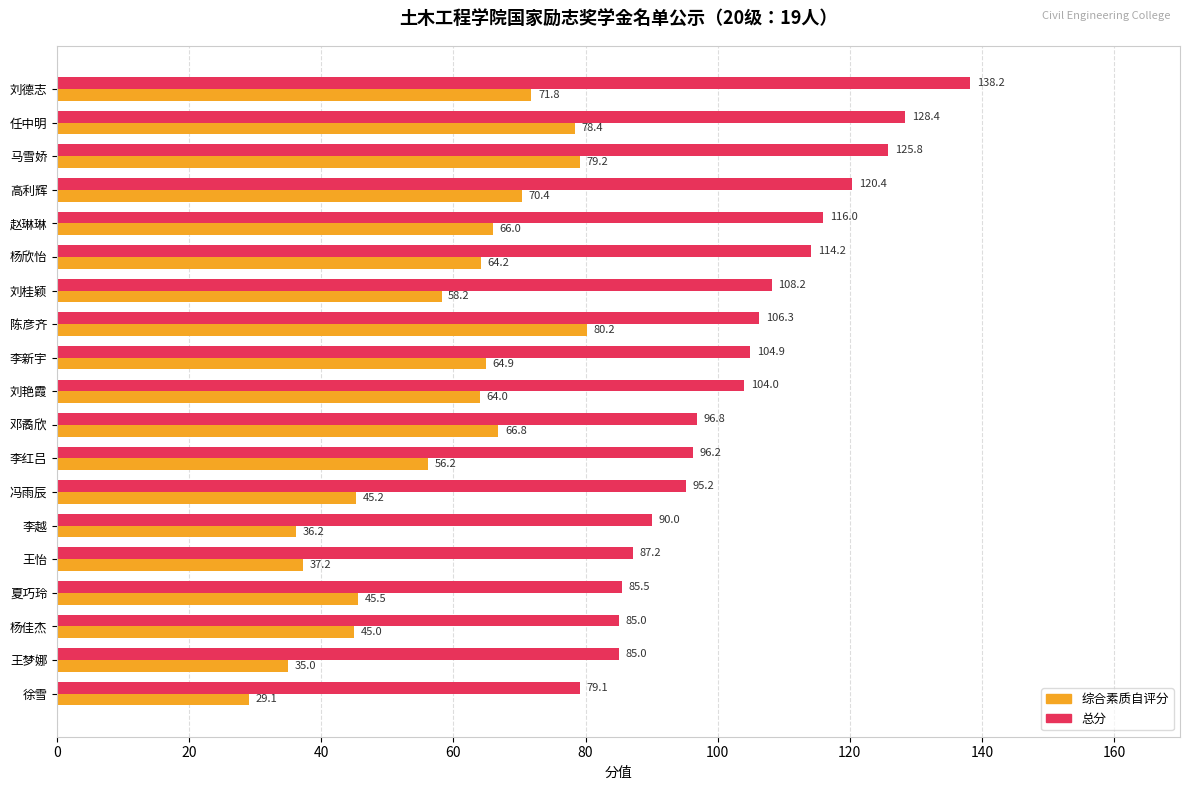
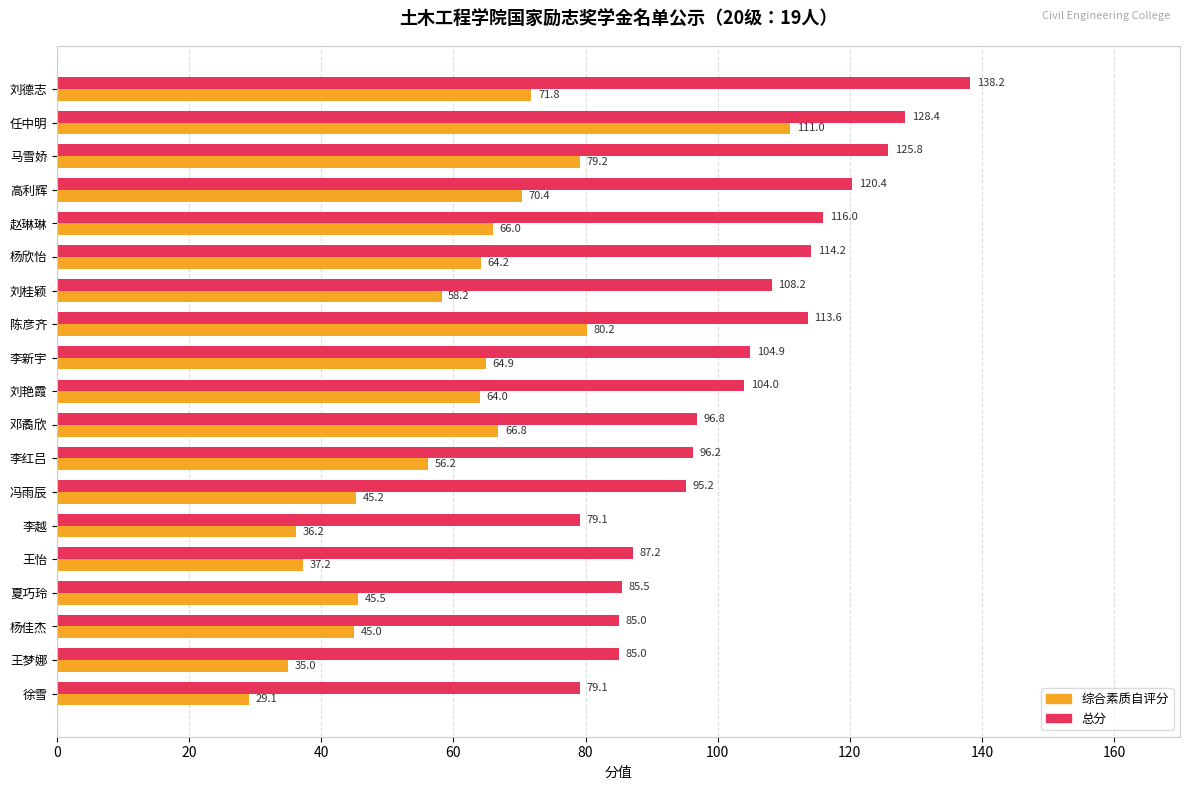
  {
    "综合素质自评分": {
      "刘德志": 71.8,
-     "任中明": 78.4,
+     "任中明": 111.0,
      "马雪娇": 79.2,
      "高利辉": 70.4,
      "赵琳琳": 66.0,
      "杨欣怡": 64.2,
      "刘桂颖": 58.2,
      "陈彦齐": 80.2,
      "李新宇": 64.9,
      "刘艳霞": 64.0,
      "邓矞欣": 66.8,
      "李红吕": 56.2,
      "冯雨辰": 45.2,
      "李越": 36.2,
      "王怡": 37.2,
      "夏巧玲": 45.5,
      "杨佳杰": 45.0,
      "王梦娜": 35.0,
      "徐雪": 29.1
    },
    "总分": {
      "刘德志": 138.2,
      "任中明": 128.4,
      "马雪娇": 125.8,
      "高利辉": 120.4,
      "赵琳琳": 116.0,
      "杨欣怡": 114.2,
      "刘桂颖": 108.2,
-     "陈彦齐": 106.3,
+     "陈彦齐": 113.6,
      "李新宇": 104.9,
      "刘艳霞": 104.0,
      "邓矞欣": 96.8,
      "李红吕": 96.2,
      "冯雨辰": 95.2,
-     "李越": 90.0,
+     "李越": 79.1,
      "王怡": 87.2,
      "夏巧玲": 85.5,
      "杨佳杰": 85.0,
      "王梦娜": 85.0,
      "徐雪": 79.1
    }
  }
